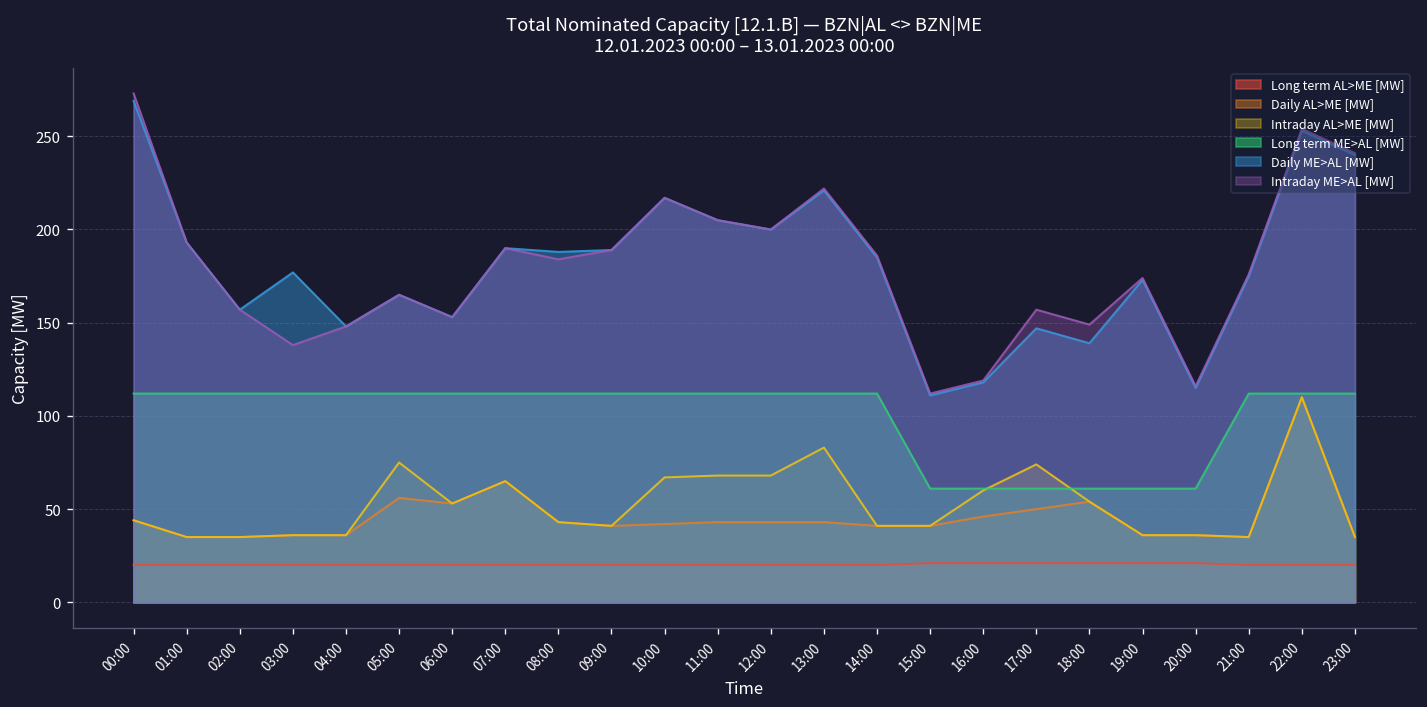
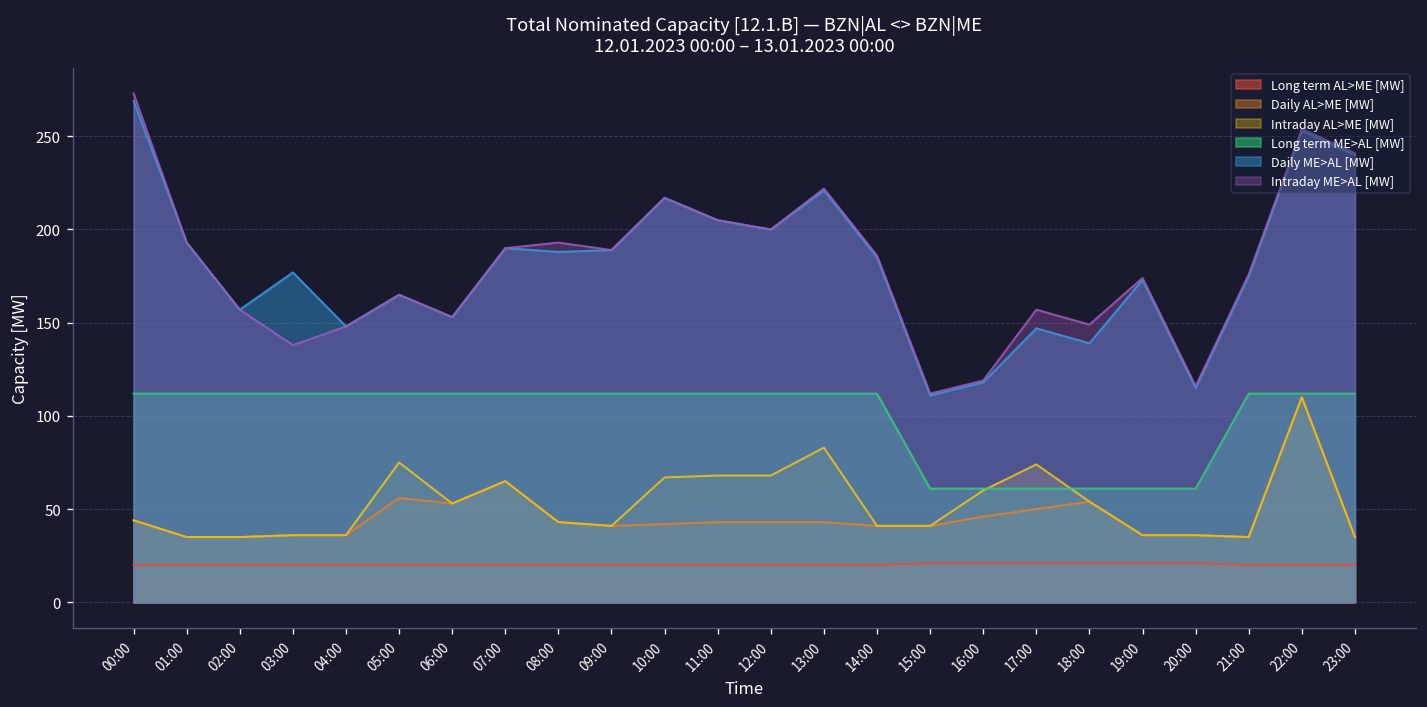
  {
    "Long term ME>AL [MW]": {
      "00:00": 112,
      "01:00": 112,
      "02:00": 112,
      "03:00": 112,
      "04:00": 112,
      "05:00": 112,
      "06:00": 112,
      "07:00": 112,
      "08:00": 112,
      "09:00": 112,
      "10:00": 112,
      "11:00": 112,
      "12:00": 112,
      "13:00": 112,
      "14:00": 112,
      "15:00": 61,
      "17:00": 61,
      "18:00": 61,
      "19:00": 61,
      "20:00": 61,
      "21:00": 112,
      "22:00": 112,
      "23:00": 112
    },
    "Daily ME>AL [MW]": {
      "00:00": 269,
      "03:00": 177,
      "08:00": 188,
      "17:00": 147,
      "18:00": 139
    },
    "Intraday ME>AL [MW]": {
      "00:00": 273,
      "03:00": 138,
-     "08:00": 184,
+     "08:00": 193,
      "17:00": 157,
      "18:00": 149
    }
  }
